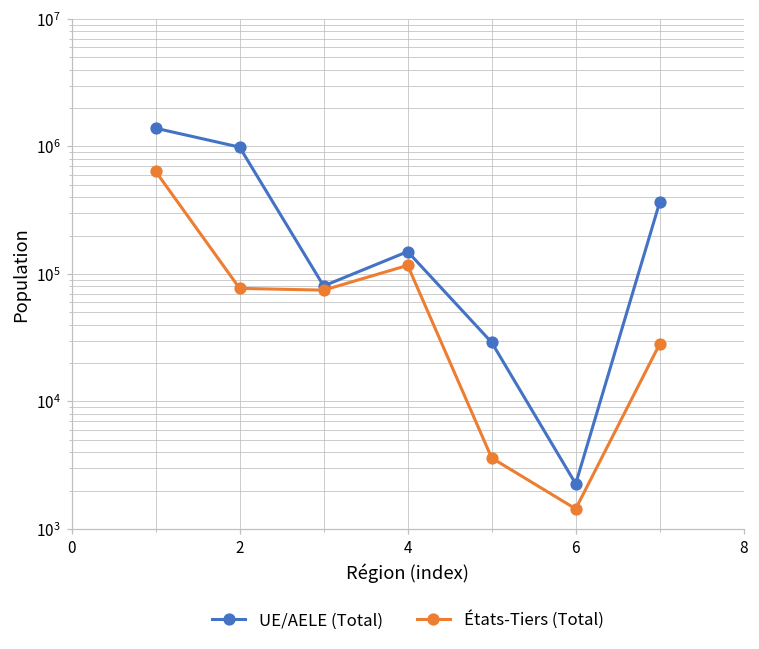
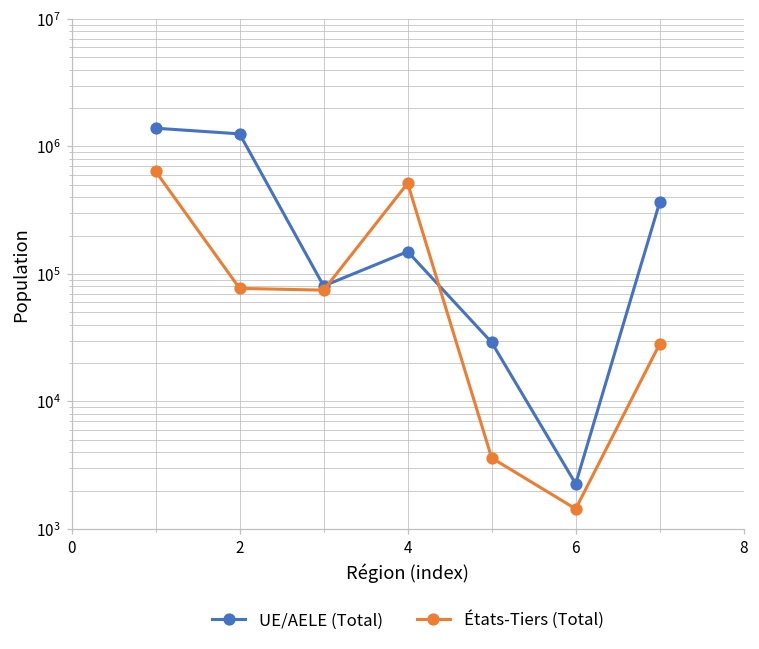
  {
    "UE/AELE (Total)": {
-     "2": 1000000,
+     "2": 1300000,
      "4": 150000,
      "6": 2300
    },
    "États-Tiers (Total)": {
      "2": 80000,
-     "4": 120000,
+     "4": 500000,
      "6": 1400
    }
  }
